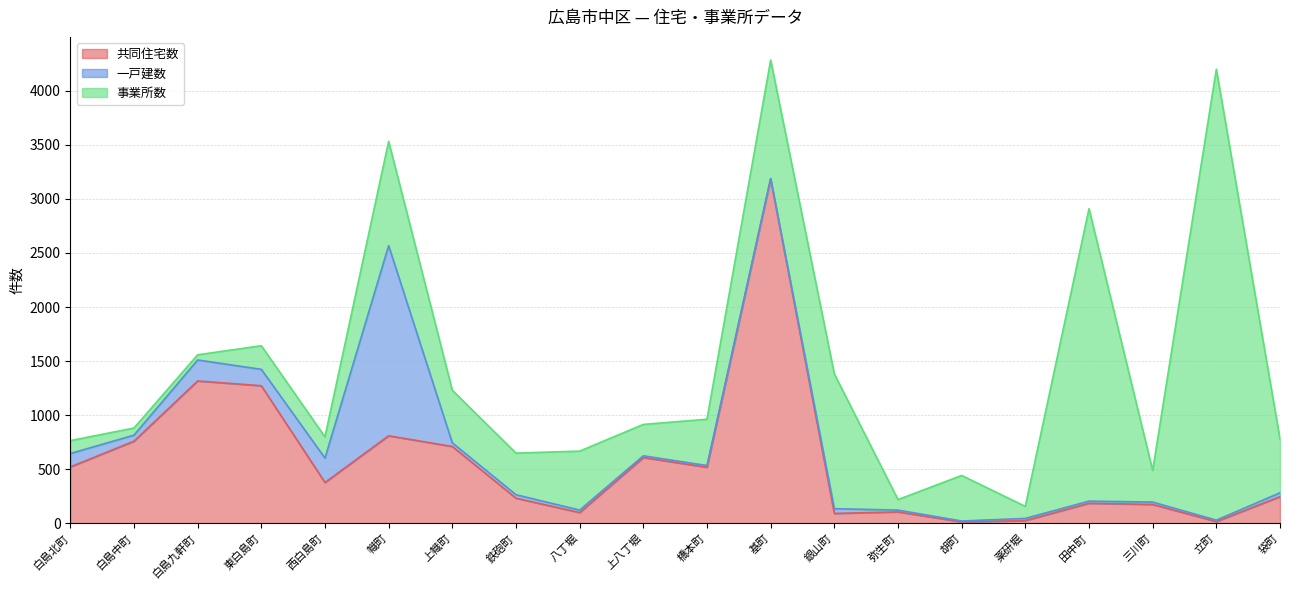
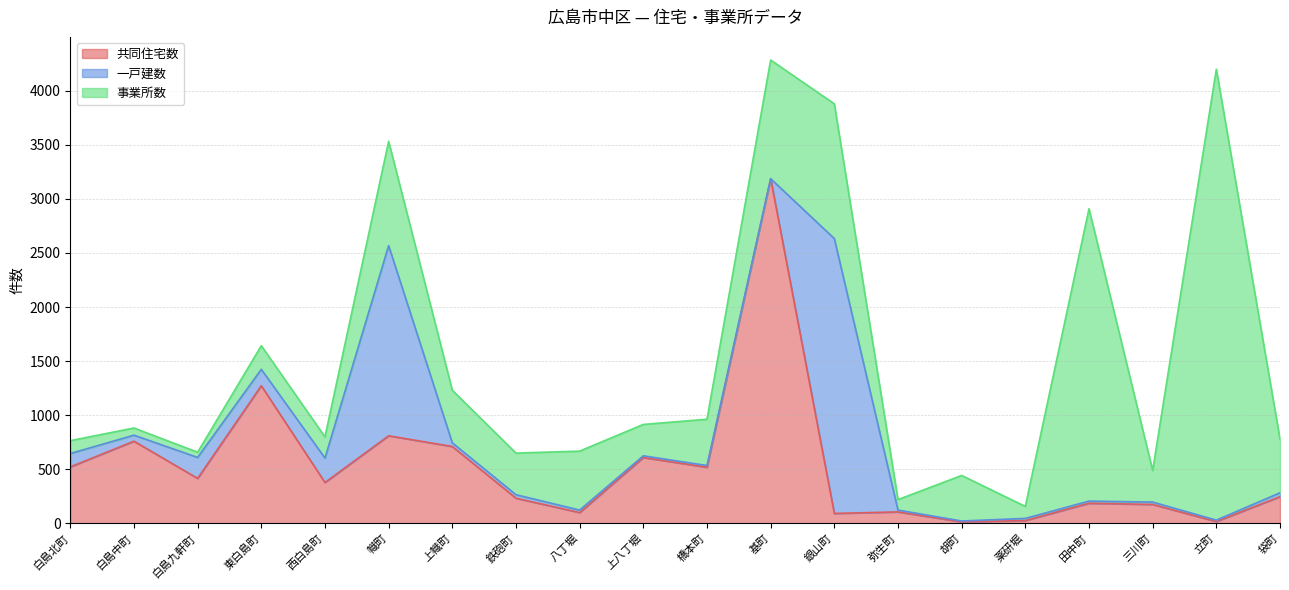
  {
    "共同住宅数": {
      "白島北町": 520,
      "白島中町": 760,
-     "白島九軒町": 1320,
+     "白島九軒町": 420,
      "東白島町": 1270,
      "西白島町": 380,
      "幟町": 810,
      "上幟町": 710,
      "鉄砲町": 230,
      "銀山町": 90,
      "袋町": 250
    },
    "一戸建数": {
      "白島北町": 120,
      "白島中町": 60,
      "白島九軒町": 190,
      "東白島町": 150,
      "西白島町": 230,
      "幟町": 1760,
      "上幟町": 30,
      "鉄砲町": 30,
-     "銀山町": 40,
+     "銀山町": 2540,
      "袋町": 40
    },
    "事業所数": {
      "白島北町": 120,
      "白島中町": 70,
      "白島九軒町": 50,
      "東白島町": 220,
      "西白島町": 200,
      "幟町": 960,
      "上幟町": 490,
      "鉄砲町": 390,
      "八丁堀": 550,
      "上八丁堀": 290,
      "橋本町": 430,
      "基町": 1100,
      "銀山町": 1250,
      "弥生町": 100,
      "胡町": 420,
      "薬研堀": 110,
      "田中町": 2700,
      "三川町": 290,
      "立町": 4170,
      "袋町": 500
    }
  }
